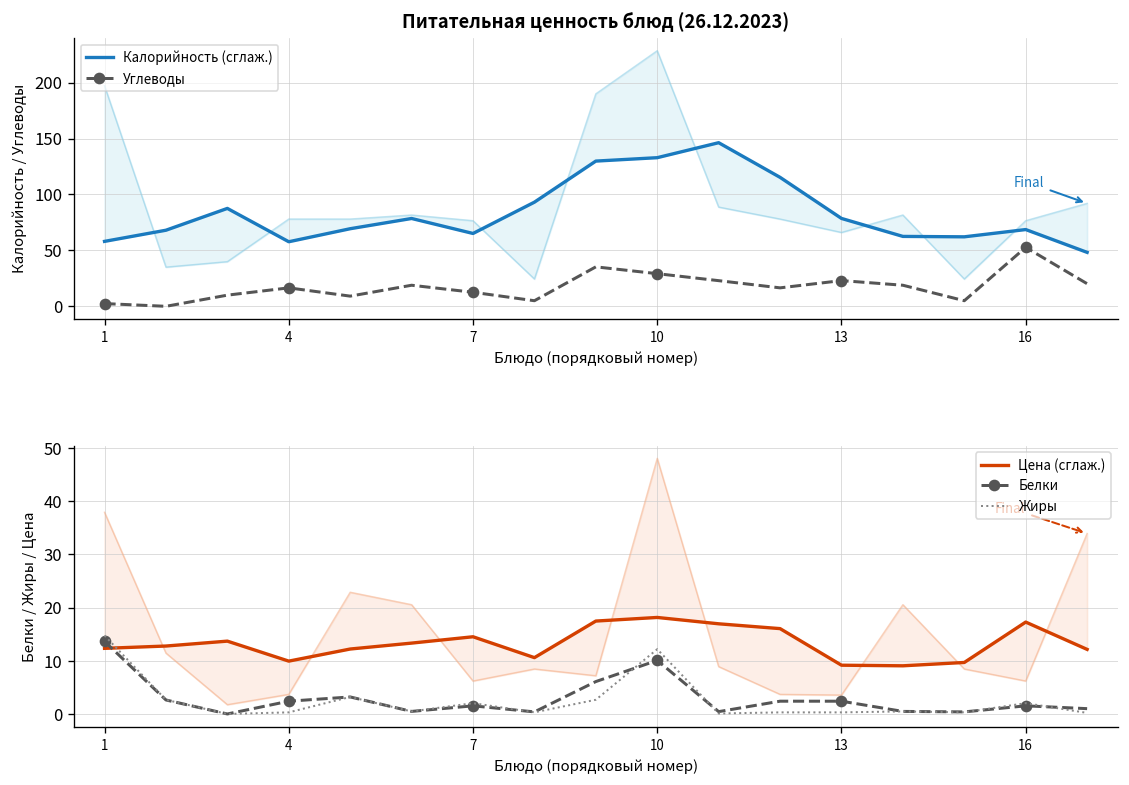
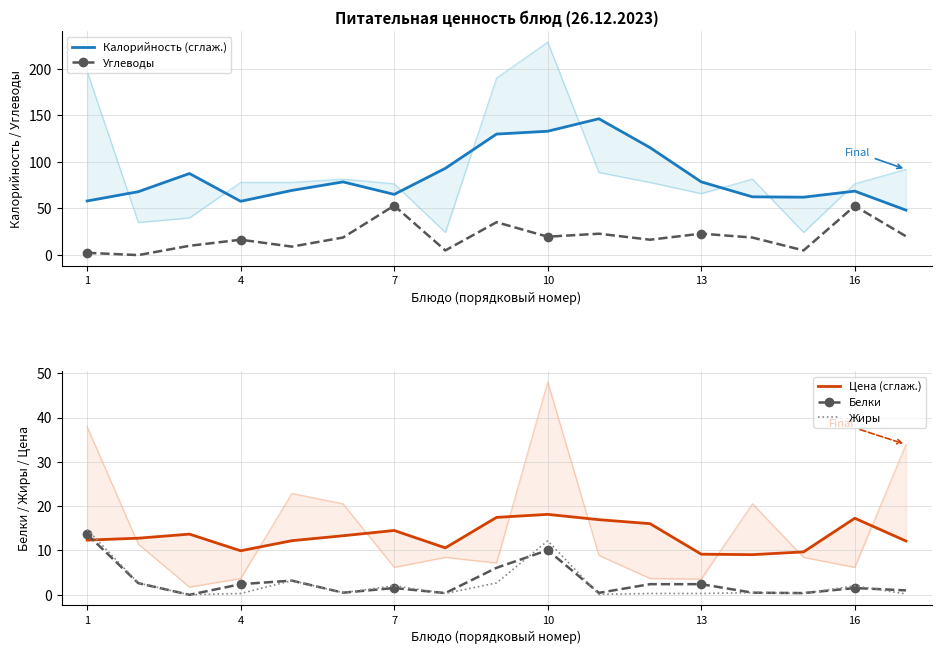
  {
    "Питательная ценность блюд (26.12.2023)": {
      "Калорийность (сглаж.)": {
        "1": 60,
        "4": 60,
        "7": 70,
        "10": 130,
        "16": 70
      },
      "Углеводы": {
        "1": 0,
        "4": 20,
-       "7": 10,
-       "10": 30,
+       "7": 50,
+       "10": 20,
        "13": 20,
        "16": 50
      }
    }
  }
